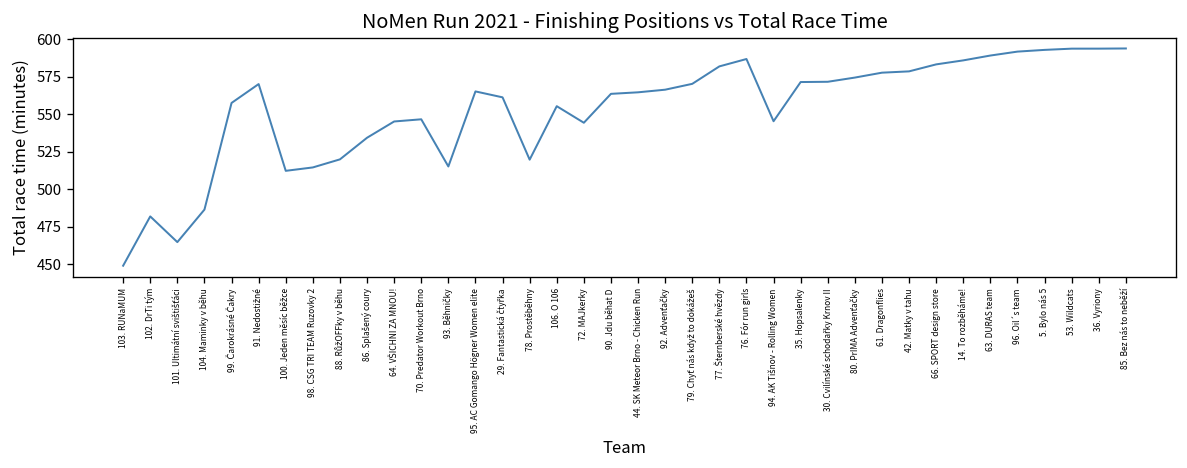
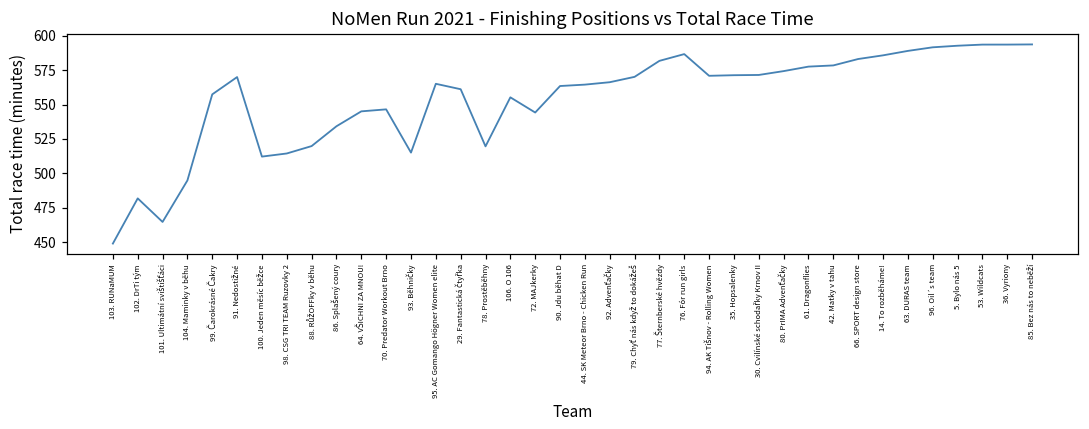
  {
    "103. RUNaMUM": 449,
    "102. DrTi tým": 482,
    "101. Ultimátní svištišťáci": 465,
-   "104. Maminky v běhu": 486,
+   "104. Maminky v běhu": 495,
    "99. Čarokrásné Čakry": 557,
    "91. Nedostižné": 570,
    "100. Jeden měsíc běžce": 512,
    "98. CSG TRI TEAM Ruzovky 2": 514,
    "88. RůžOFFky v běhu": 520,
    "86. Splašený coury": 534,
    "64. VŠICHNI ZA MNOU!": 545,
    "70. Predator Workout Brno": 547,
    "93. Běhničky": 515,
    "95. AC Gomango Högner Women elite": 565,
    "29. Fantastická čtyřka": 561,
    "78. Prostěběhny": 520,
    "106. O 106": 555,
    "72. MAJkerky": 544,
    "90. Jdu běhat D": 564,
    "44. SK Meteor Brno - Chicken Run": 565,
    "92. Advenťačky": 566,
    "79. Chyť nás když to dokážeš": 570,
    "77. Šternberské hvězdy": 582,
    "76. Fór run girls": 587,
-   "94. AK Tišnov - Rolling Women": 545,
+   "94. AK Tišnov - Rolling Women": 571,
    "35. Hopsalenky": 571,
    "30. Cvilínské schodařky Krnov II": 572,
    "80. PrIMA Advenťačky": 574,
    "61. Dragonflies": 578,
    "42. Matky v tahu": 579,
    "66. SPORT design store": 583,
    "14. To rozběháme!": 586,
    "63. DURAS team": 589,
    "96. Oil´s team": 592,
    "5. Bylo nás 5": 593,
    "53. Wildcats": 594,
    "36. Vyriony": 594,
    "85. Bez nás to neběží": 594
  }
